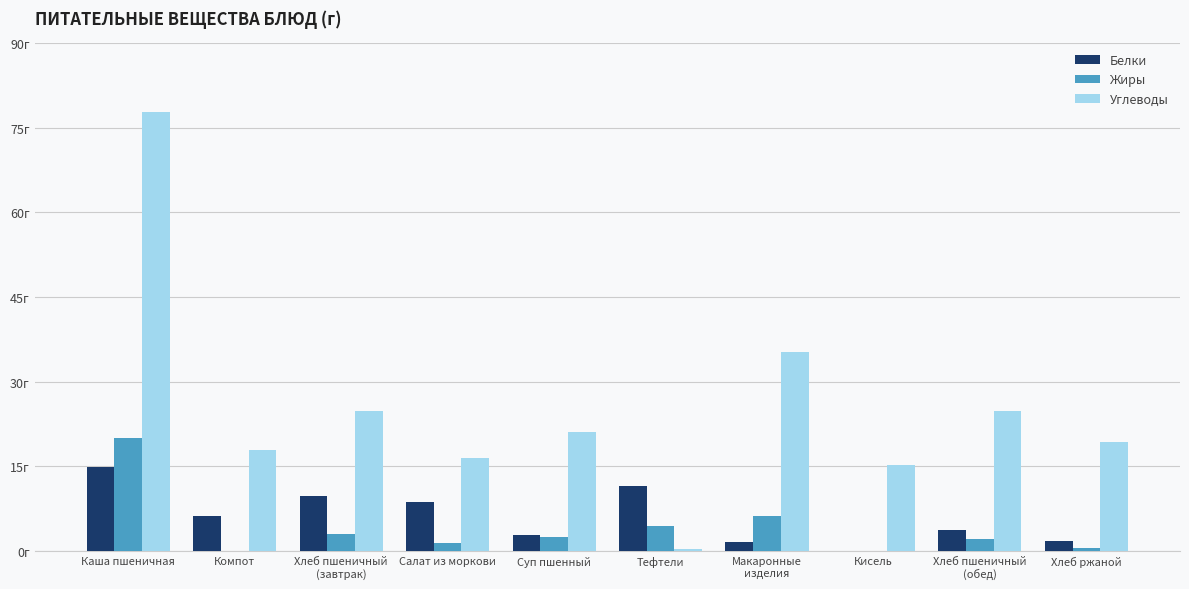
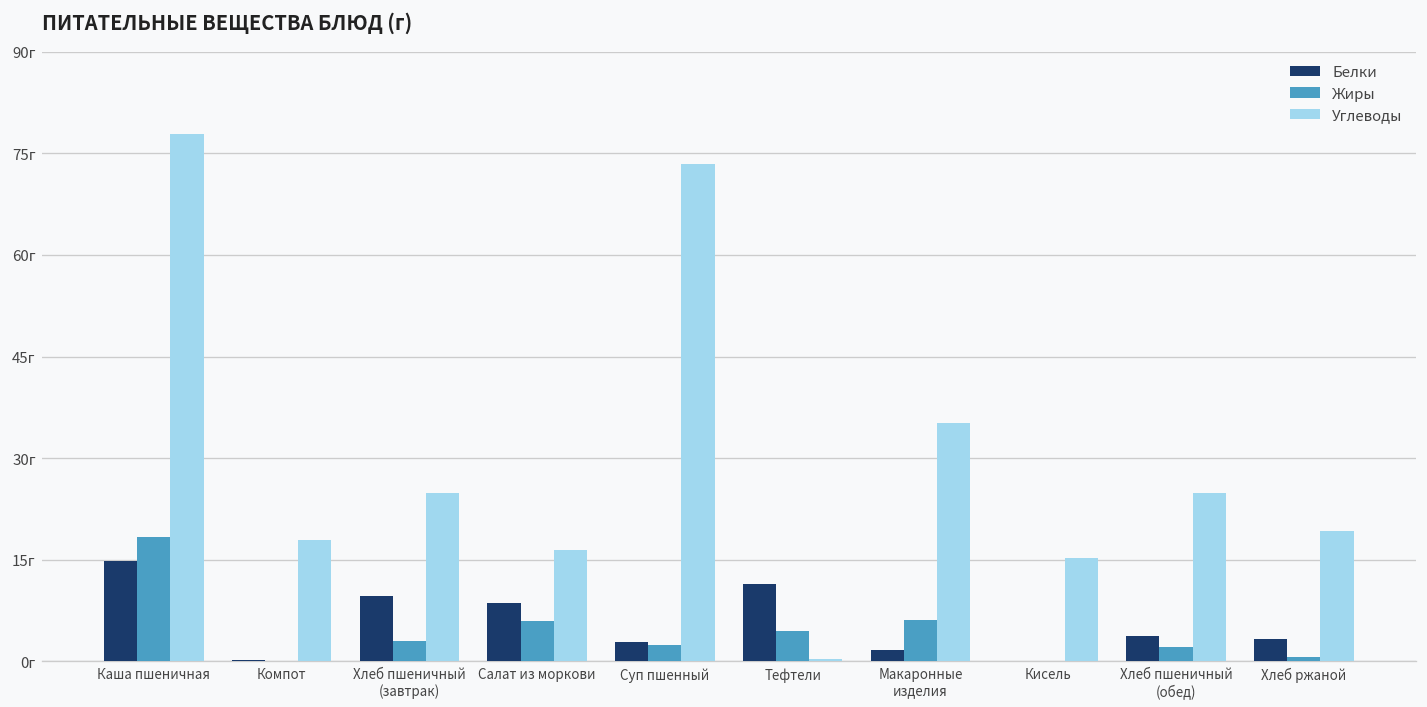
  {
    "Белки": {
      "Каша пшеничная": "15г",
-     "Компот": "6г",
+     "Компот": "0г",
      "Хлеб пшеничный (завтрак)": "10г",
      "Салат из моркови": "9г",
      "Суп пшенный": "3г",
      "Тефтели": "11г",
      "Макаронные изделия": "2г",
      "Кисель": "0г",
      "Хлеб пшеничный (обед)": "4г",
-     "Хлеб ржаной": "2г"
+     "Хлеб ржаной": "3г"
    },
    "Жиры": {
-     "Каша пшеничная": "20г",
+     "Каша пшеничная": "18г",
      "Компот": "0г",
      "Хлеб пшеничный (завтрак)": "3г",
-     "Салат из моркови": "2г",
+     "Салат из моркови": "6г",
      "Суп пшенный": "3г",
      "Тефтели": "4г",
      "Макаронные изделия": "6г",
      "Кисель": "0г",
      "Хлеб пшеничный (обед)": "2г",
      "Хлеб ржаной": "1г"
    },
    "Углеводы": {
      "Каша пшеничная": "78г",
      "Компот": "18г",
      "Хлеб пшеничный (завтрак)": "25г",
      "Салат из моркови": "17г",
-     "Суп пшенный": "21г",
+     "Суп пшенный": "73г",
      "Макаронные изделия": "35г",
      "Кисель": "15г",
      "Хлеб пшеничный (обед)": "25г",
      "Хлеб ржаной": "19г"
    }
  }
